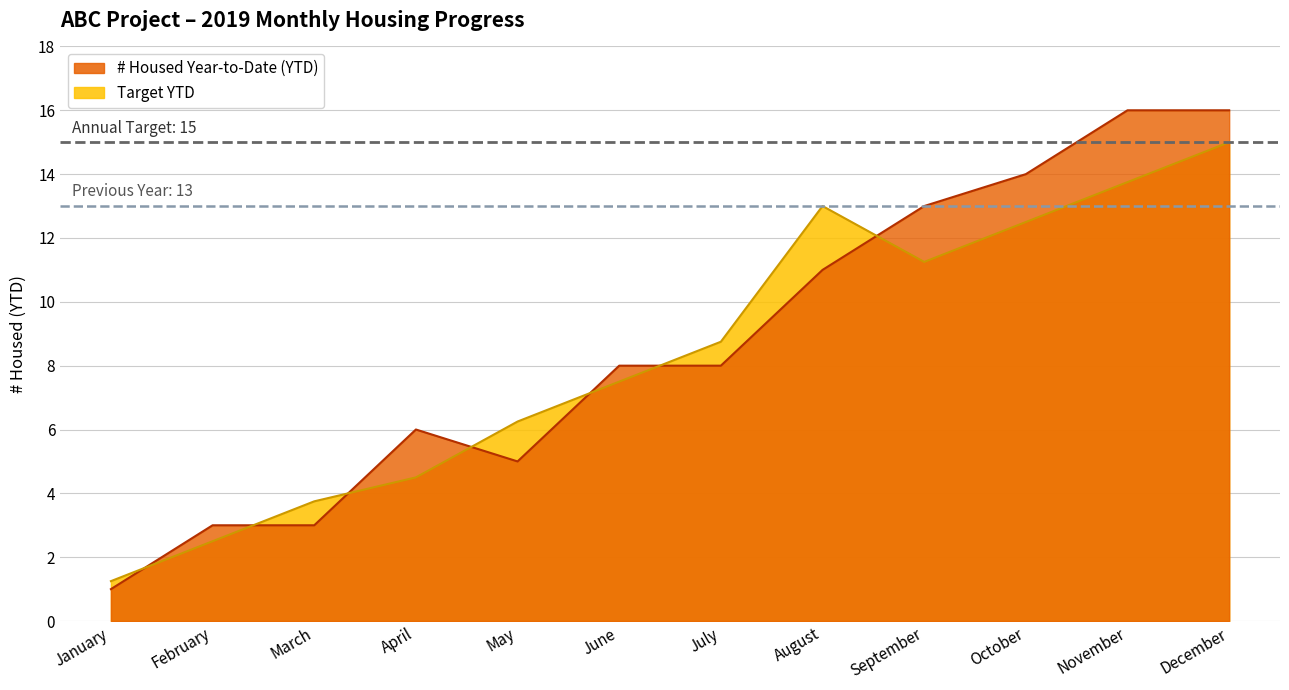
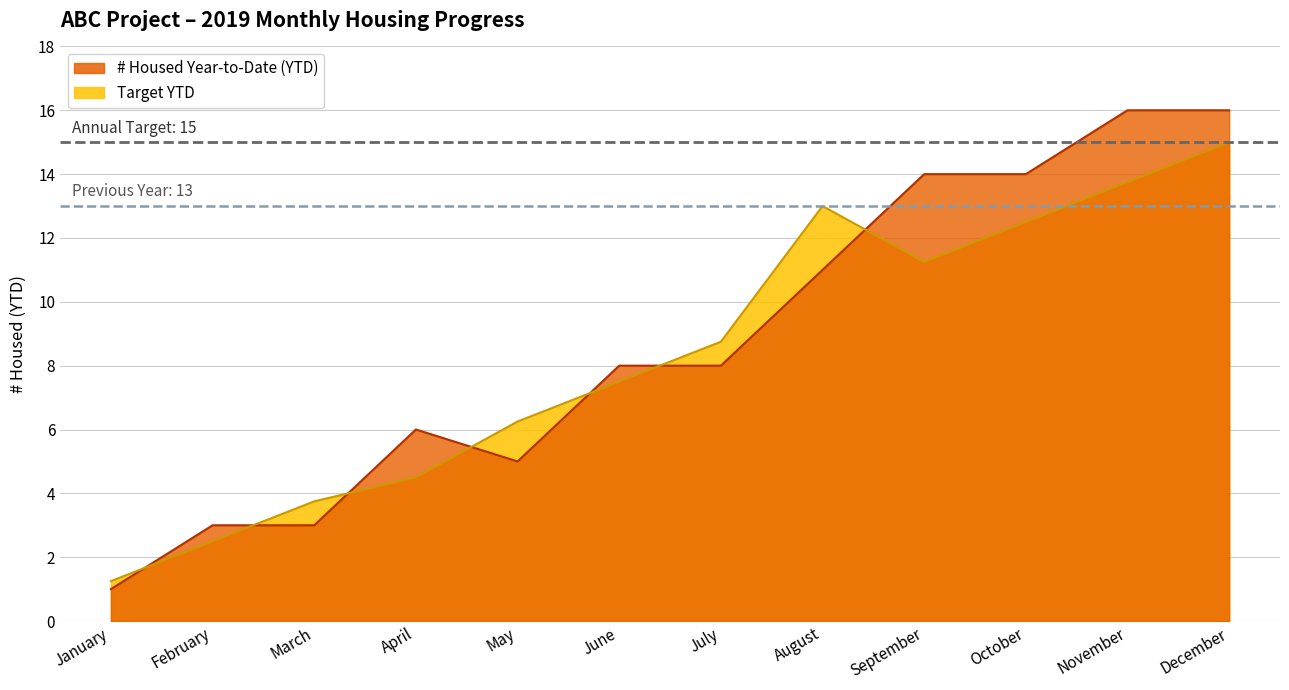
  {
    "Target YTD": {
      "January": 1.3,
      "February": 2.5,
      "March": 3.8,
      "April": 4.5,
      "May": 6.3,
      "June": 7.5,
      "July": 8.8,
      "August": 13,
      "September": 11.3,
      "October": 12.5,
      "November": 13.8,
      "December": 15
    },
    "# Housed Year-to-Date (YTD)": {
      "January": 1,
      "February": 3,
      "March": 3,
      "April": 6,
      "May": 5,
      "June": 8,
      "July": 8,
      "August": 11,
-     "September": 13,
+     "September": 14,
      "October": 14,
      "November": 16,
      "December": 16
    }
  }
